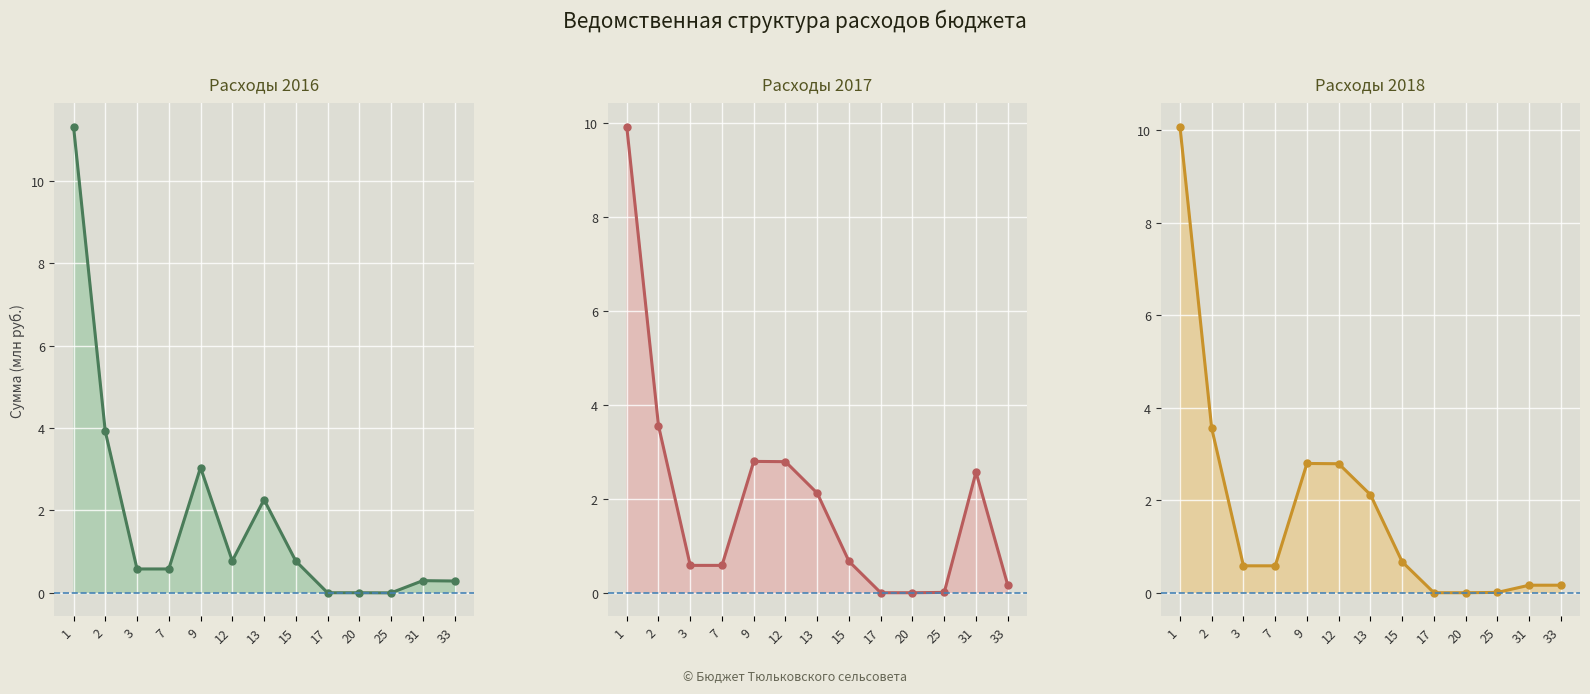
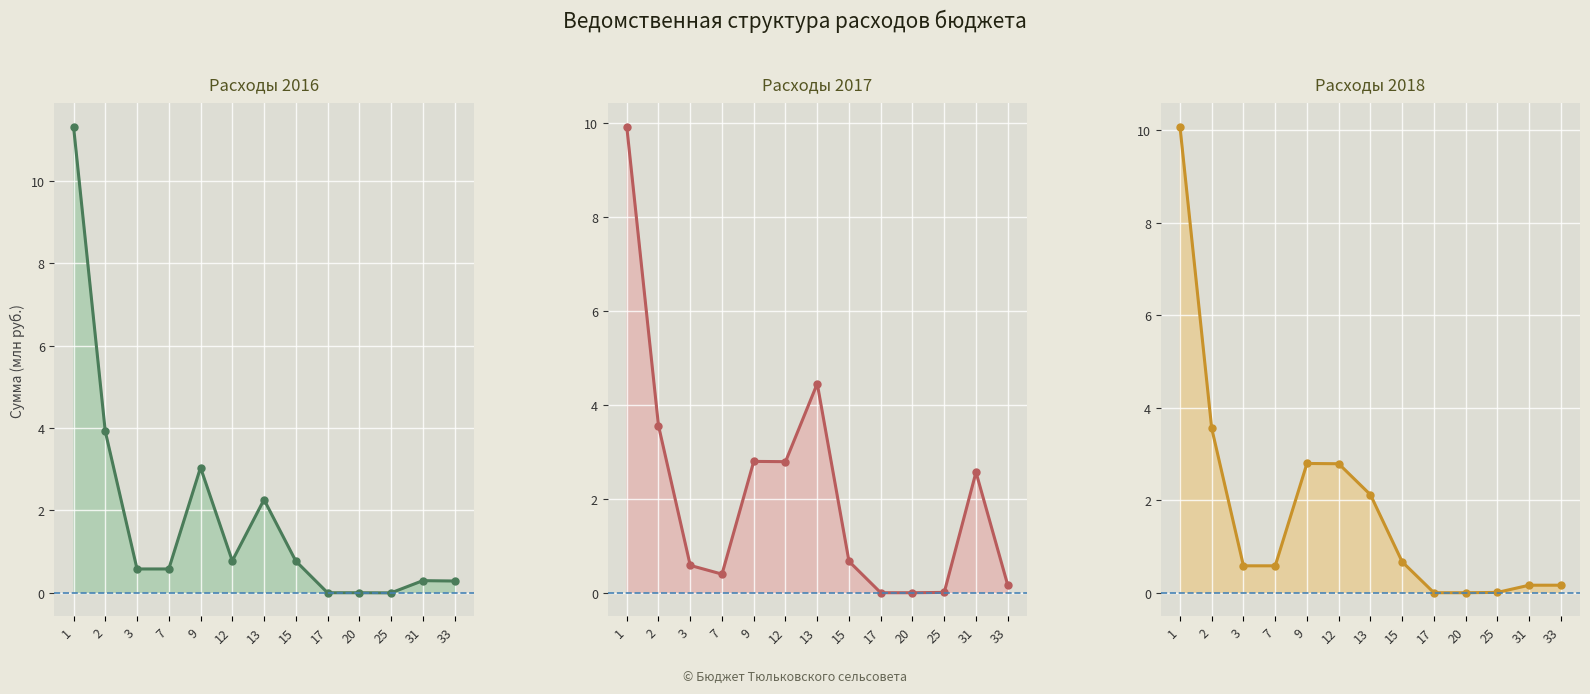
  {
    "Расходы 2016": {
      "1": 11.3,
      "2": 3.9,
      "3": 0.6,
      "7": 0.6,
      "9": 3.0,
      "12": 0.8,
      "13": 2.3,
      "15": 0.8,
      "17": 0.0,
      "20": 0.0,
      "25": 0.0,
      "31": 0.3,
      "33": 0.3
    },
    "Расходы 2017": {
      "1": 9.9,
      "2": 3.6,
      "3": 0.6,
-     "7": 0.6,
+     "7": 0.4,
      "9": 2.8,
      "12": 2.8,
-     "13": 2.1,
+     "13": 4.5,
      "15": 0.7,
      "17": 0.0,
      "20": 0.0,
      "25": 0.0,
      "31": 2.6,
      "33": 0.2
    },
    "Расходы 2018": {
      "1": 10.1,
      "2": 3.6,
      "3": 0.6,
      "7": 0.6,
      "9": 2.8,
      "12": 2.8,
      "13": 2.1,
      "15": 0.7,
      "17": 0.0,
      "20": 0.0,
      "25": 0.0,
      "31": 0.2,
      "33": 0.2
    }
  }
